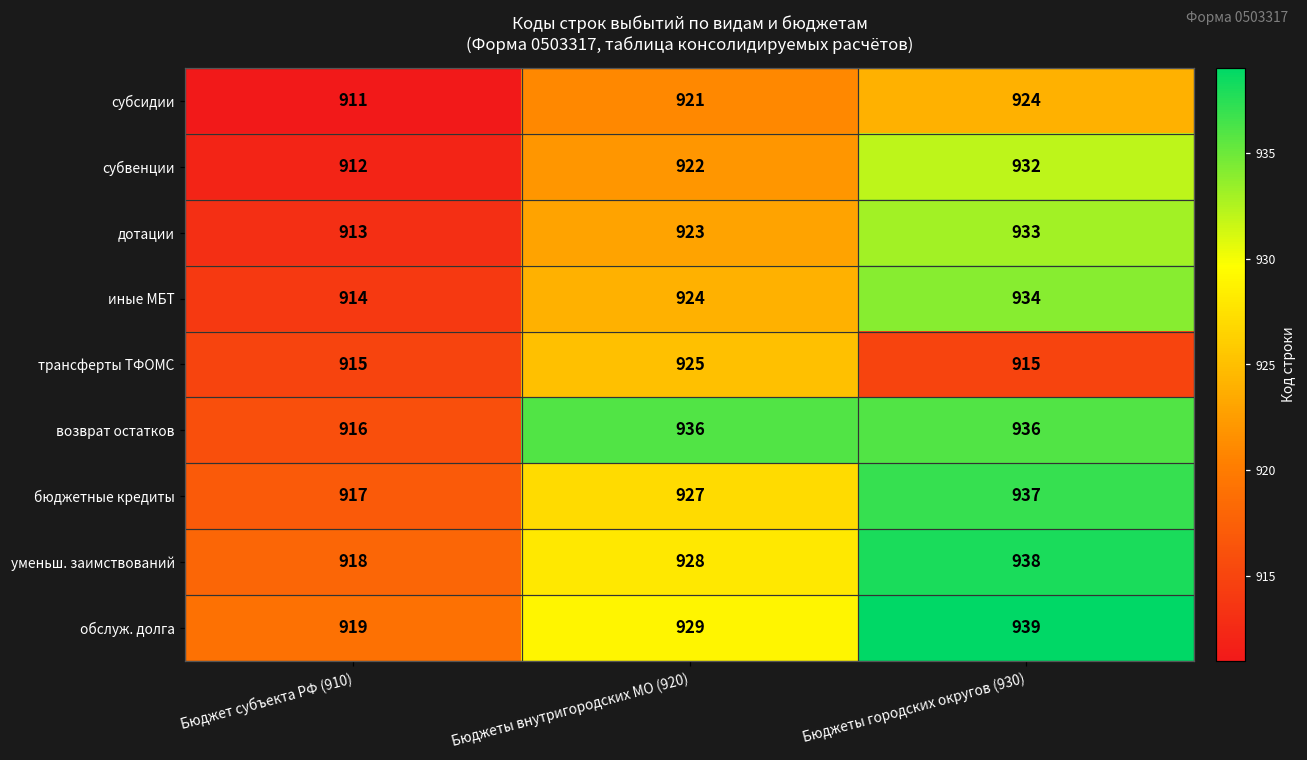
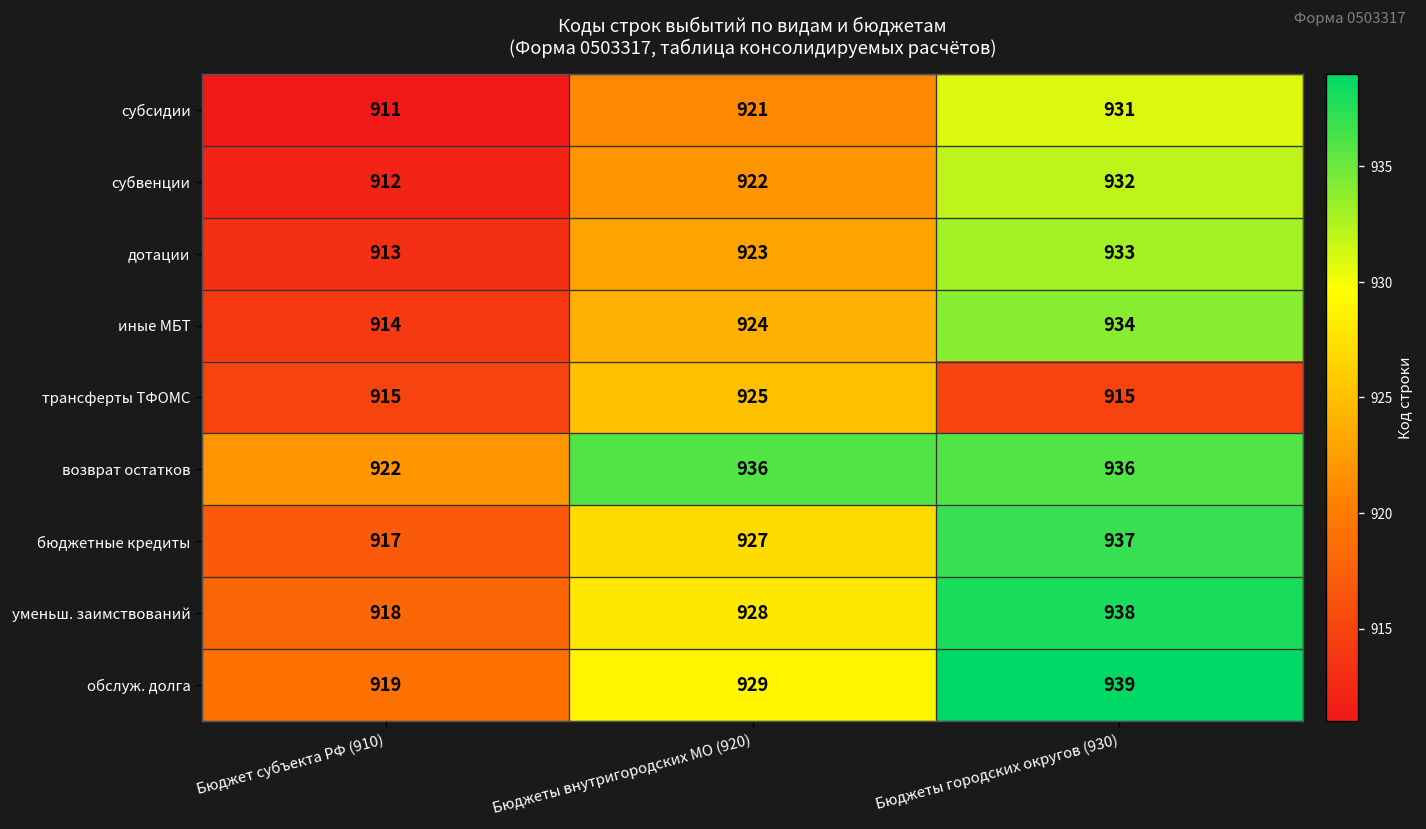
  {
    "субсидии": {
      "Бюджет субъекта РФ (910)": 911,
      "Бюджеты внутригородских МО (920)": 921,
-     "Бюджеты городских округов (930)": 924
+     "Бюджеты городских округов (930)": 931
    },
    "субвенции": {
      "Бюджет субъекта РФ (910)": 912,
      "Бюджеты внутригородских МО (920)": 922,
      "Бюджеты городских округов (930)": 932
    },
    "дотации": {
      "Бюджет субъекта РФ (910)": 913,
      "Бюджеты внутригородских МО (920)": 923,
      "Бюджеты городских округов (930)": 933
    },
    "иные МБТ": {
      "Бюджет субъекта РФ (910)": 914,
      "Бюджеты внутригородских МО (920)": 924,
      "Бюджеты городских округов (930)": 934
    },
    "трансферты ТФОМС": {
      "Бюджет субъекта РФ (910)": 915,
      "Бюджеты внутригородских МО (920)": 925,
      "Бюджеты городских округов (930)": 915
    },
    "возврат остатков": {
-     "Бюджет субъекта РФ (910)": 916,
+     "Бюджет субъекта РФ (910)": 922,
      "Бюджеты внутригородских МО (920)": 936,
      "Бюджеты городских округов (930)": 936
    },
    "бюджетные кредиты": {
      "Бюджет субъекта РФ (910)": 917,
      "Бюджеты внутригородских МО (920)": 927,
      "Бюджеты городских округов (930)": 937
    },
    "уменьш. заимствований": {
      "Бюджет субъекта РФ (910)": 918,
      "Бюджеты внутригородских МО (920)": 928,
      "Бюджеты городских округов (930)": 938
    },
    "обслуж. долга": {
      "Бюджет субъекта РФ (910)": 919,
      "Бюджеты внутригородских МО (920)": 929,
      "Бюджеты городских округов (930)": 939
    }
  }
